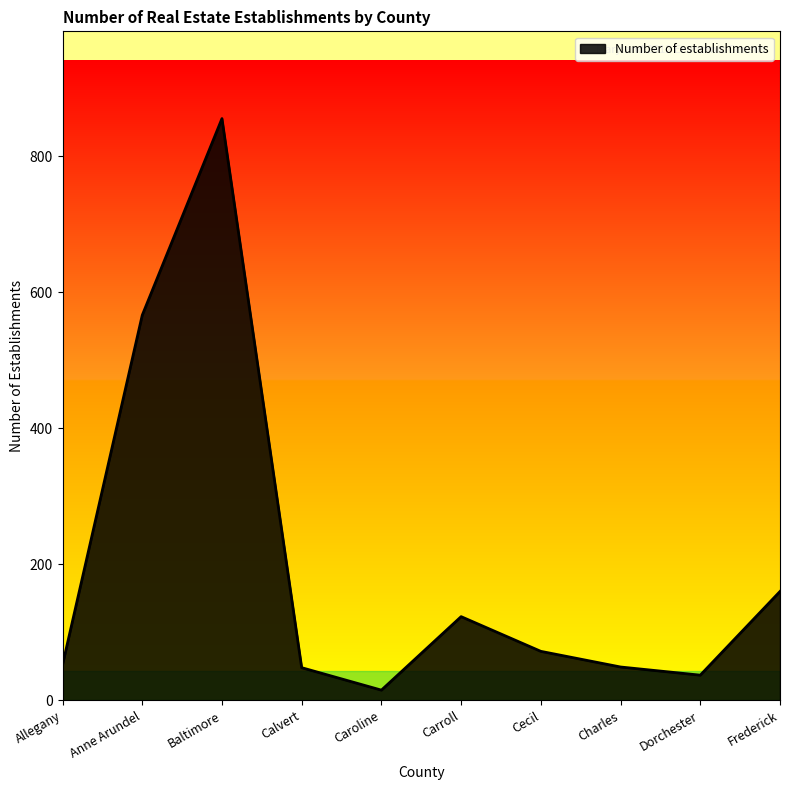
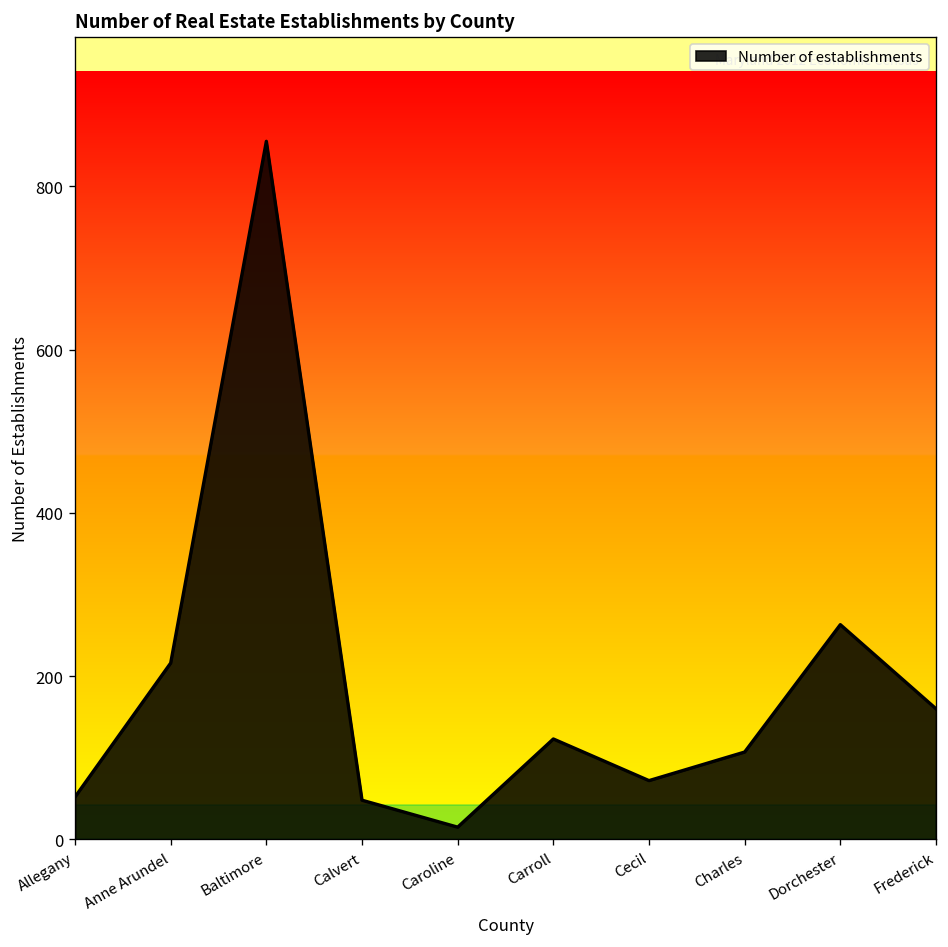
  {
    "Allegany": 50,
-   "Anne Arundel": 570,
+   "Anne Arundel": 220,
    "Baltimore": 860,
    "Calvert": 50,
    "Caroline": 20,
    "Carroll": 120,
    "Cecil": 70,
-   "Charles": 50,
-   "Dorchester": 40,
+   "Charles": 110,
+   "Dorchester": 260,
    "Frederick": 160
  }
